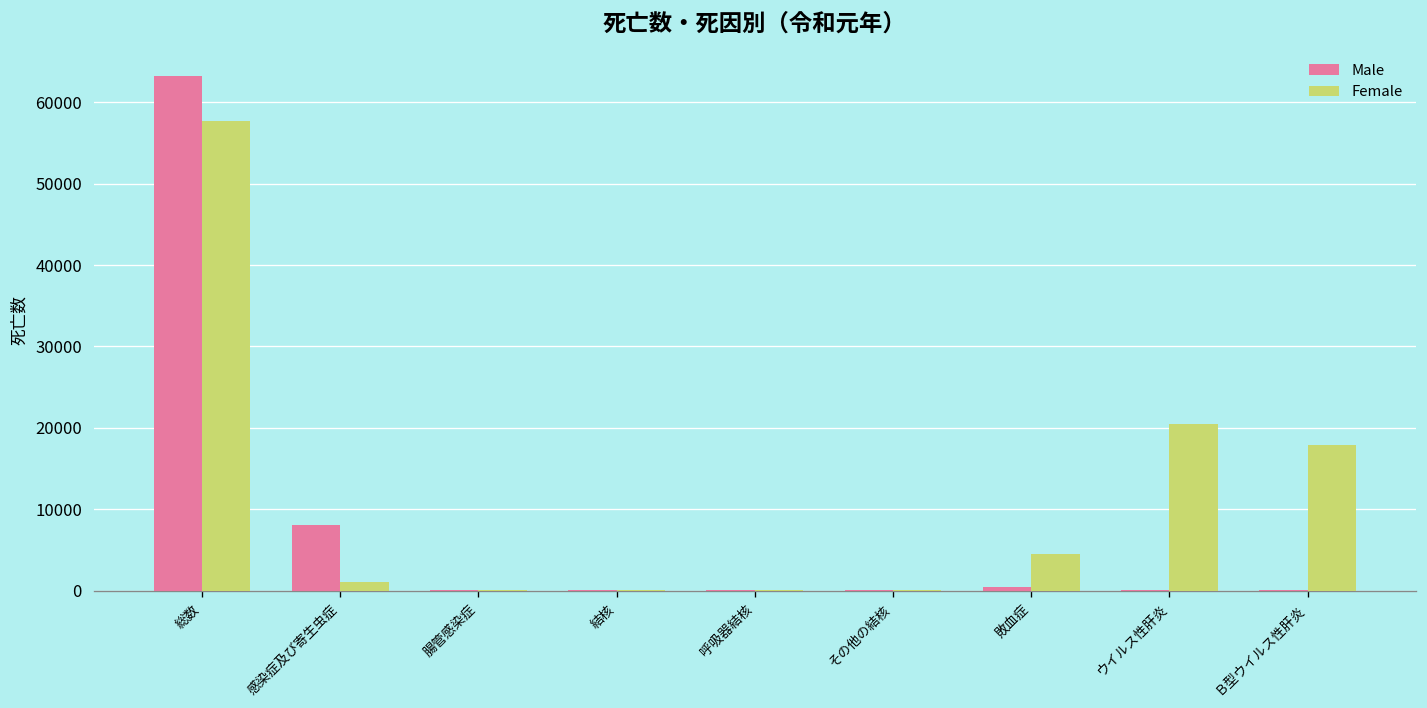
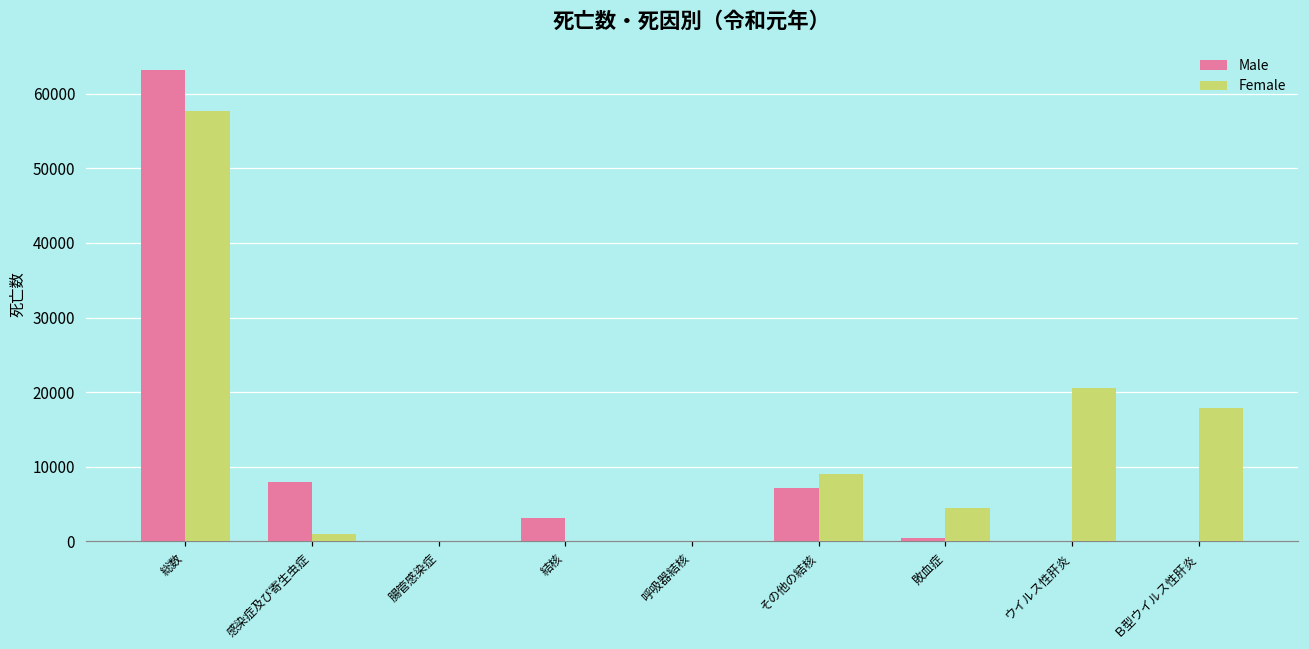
  {
    "Male": {
      "総数": 63000,
      "感染症及び寄生虫症": 8000,
-     "結核": 0,
-     "その他の結核": 0,
+     "結核": 3000,
+     "その他の結核": 7000,
      "敗血症": 0
    },
    "Female": {
      "総数": 58000,
      "感染症及び寄生虫症": 1000,
-     "その他の結核": 0,
+     "その他の結核": 9000,
      "敗血症": 5000,
      "ウイルス性肝炎": 21000,
      "Ｂ型ウイルス性肝炎": 18000
    }
  }
